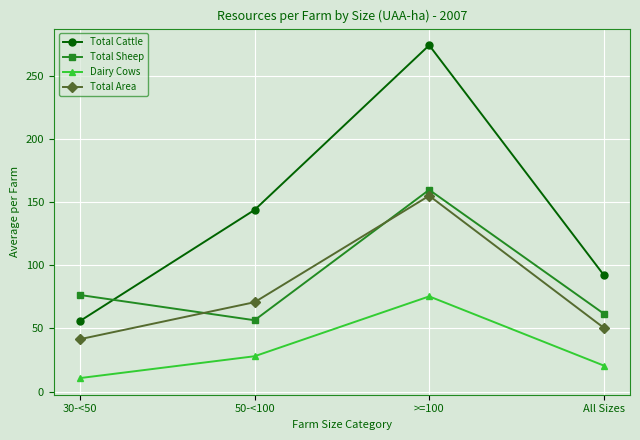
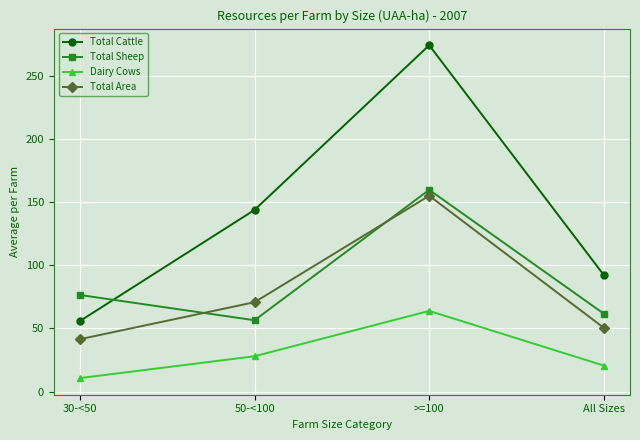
  {
    "Total Cattle": {
      "30-<50": 56,
      "50-<100": 144,
      ">=100": 274,
      "All Sizes": 92
    },
    "Total Sheep": {
      "30-<50": 77,
      "50-<100": 57,
      ">=100": 160,
      "All Sizes": 62
    },
    "Dairy Cows": {
      "30-<50": 11,
      "50-<100": 28,
-     ">=100": 75,
+     ">=100": 64,
      "All Sizes": 21
    },
    "Total Area": {
      "30-<50": 42,
      "50-<100": 71,
      ">=100": 155,
      "All Sizes": 51
    }
  }
